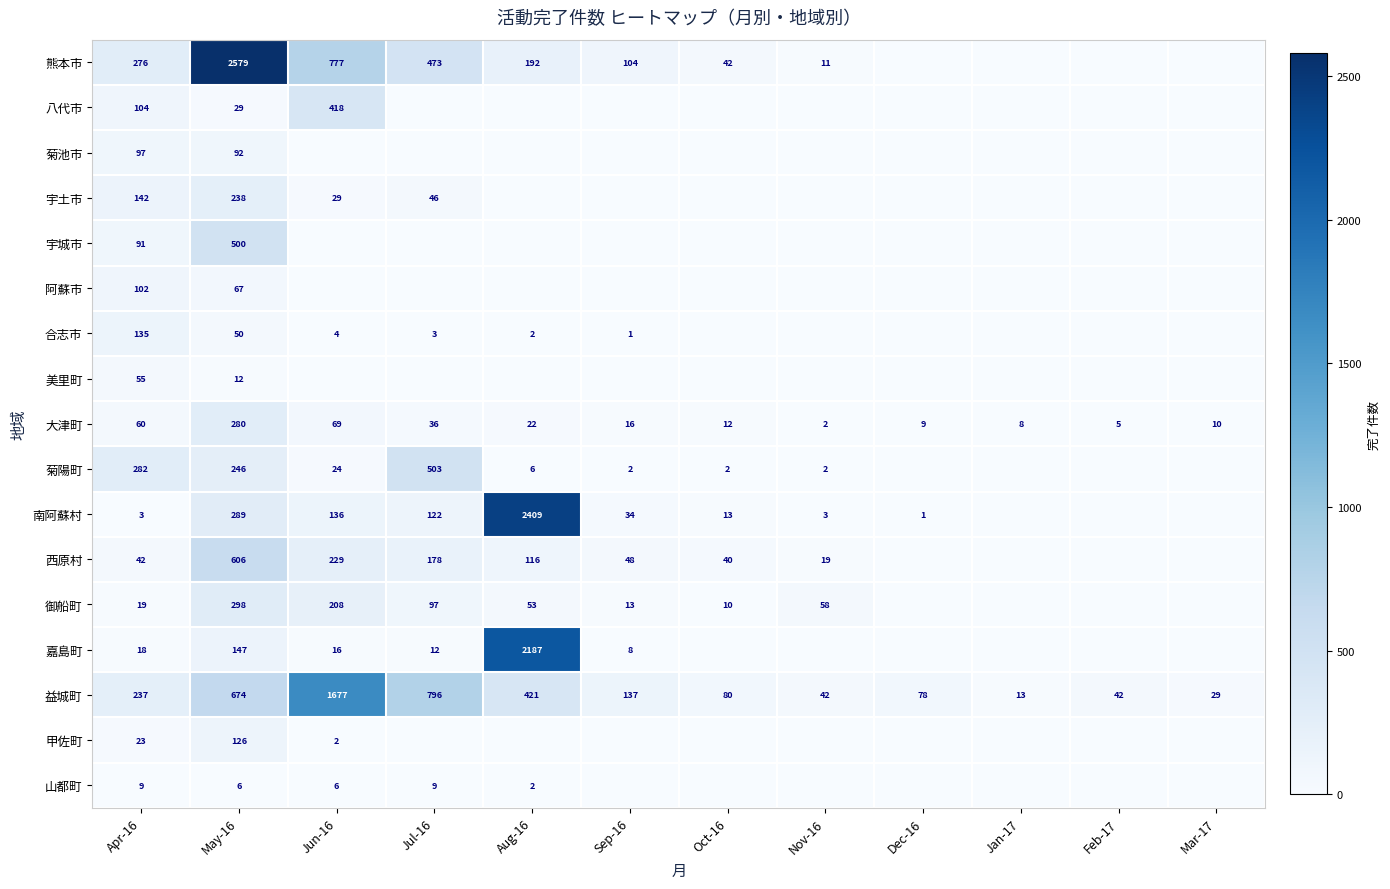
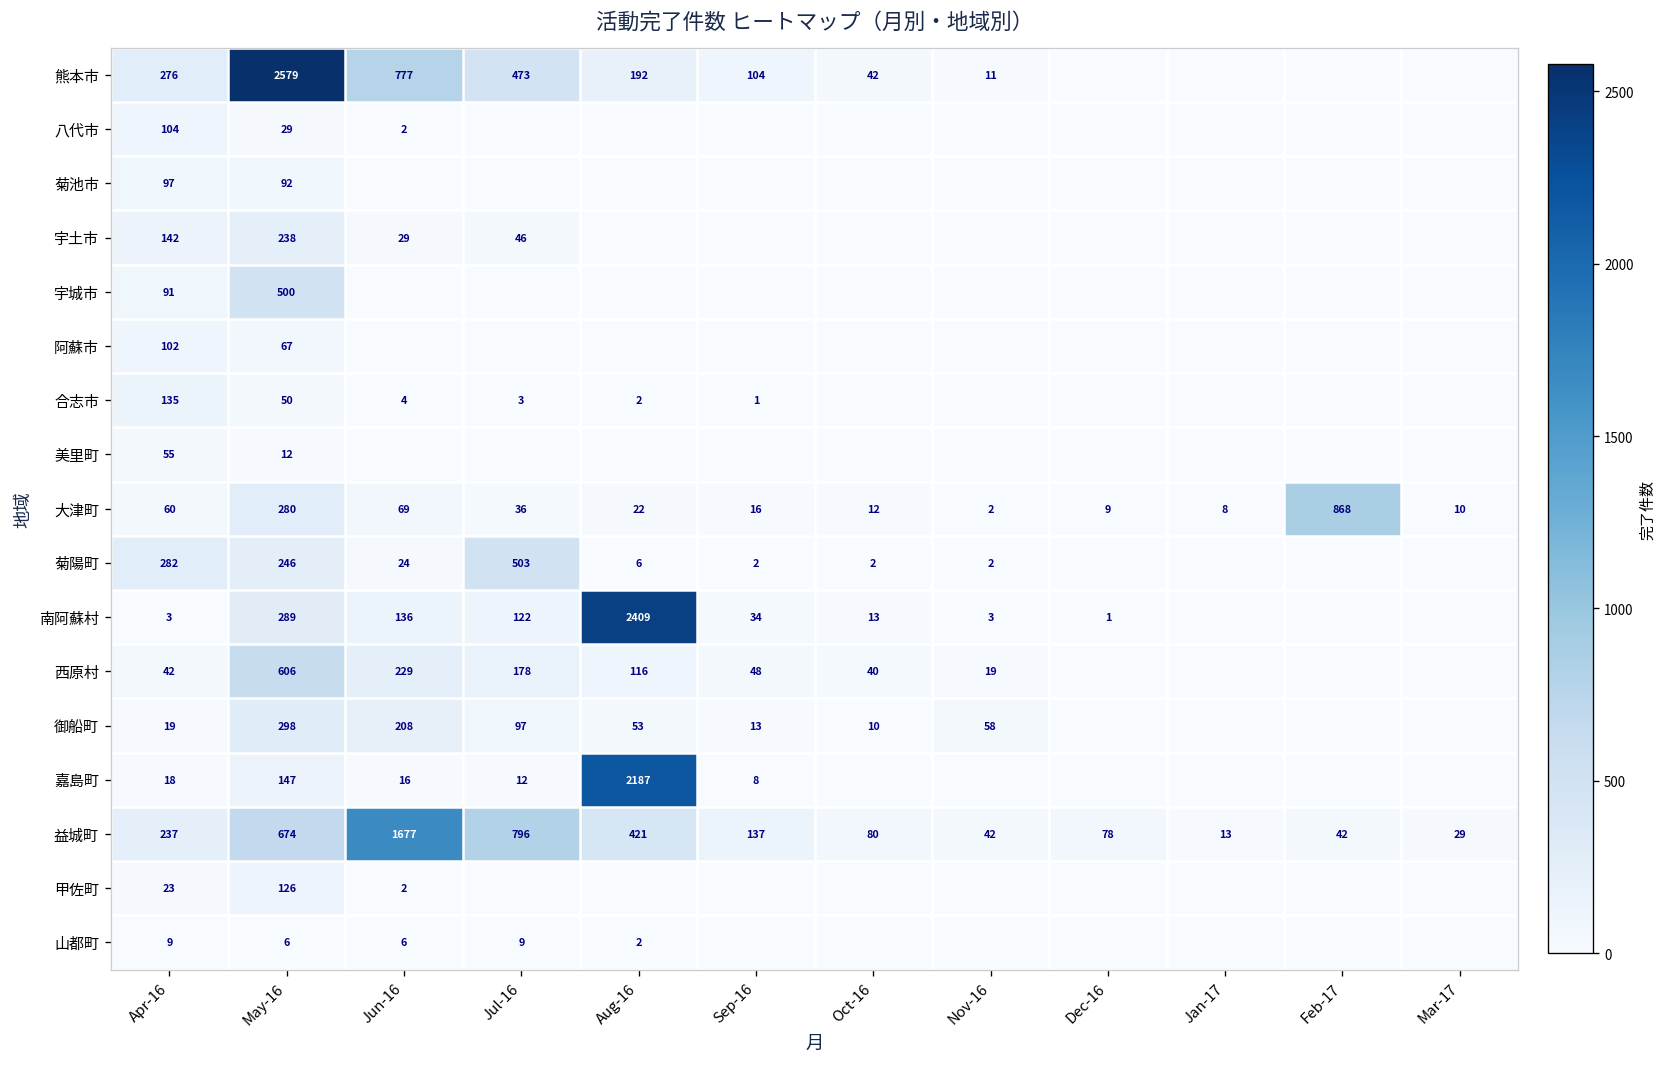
  {
    "熊本市": {
      "Apr-16": 276,
      "May-16": 2579,
      "Jun-16": 777,
      "Jul-16": 473,
      "Aug-16": 192,
      "Sep-16": 104,
      "Oct-16": 42,
      "Nov-16": 11
    },
    "八代市": {
      "Apr-16": 104,
      "May-16": 29,
-     "Jun-16": 418
+     "Jun-16": 2
    },
    "菊池市": {
      "Apr-16": 97,
      "May-16": 92
    },
    "宇土市": {
      "Apr-16": 142,
      "May-16": 238,
      "Jun-16": 29,
      "Jul-16": 46
    },
    "宇城市": {
      "Apr-16": 91,
      "May-16": 500
    },
    "阿蘇市": {
      "Apr-16": 102,
      "May-16": 67
    },
    "合志市": {
      "Apr-16": 135,
      "May-16": 50,
      "Jun-16": 4,
      "Jul-16": 3,
      "Aug-16": 2,
      "Sep-16": 1
    },
    "美里町": {
      "Apr-16": 55,
      "May-16": 12
    },
    "大津町": {
      "Apr-16": 60,
      "May-16": 280,
      "Jun-16": 69,
      "Jul-16": 36,
      "Aug-16": 22,
      "Sep-16": 16,
      "Oct-16": 12,
      "Nov-16": 2,
      "Dec-16": 9,
      "Jan-17": 8,
-     "Feb-17": 5,
+     "Feb-17": 868,
      "Mar-17": 10
    },
    "菊陽町": {
      "Apr-16": 282,
      "May-16": 246,
      "Jun-16": 24,
      "Jul-16": 503,
      "Aug-16": 6,
      "Sep-16": 2,
      "Oct-16": 2,
      "Nov-16": 2
    },
    "南阿蘇村": {
      "Apr-16": 3,
      "May-16": 289,
      "Jun-16": 136,
      "Jul-16": 122,
      "Aug-16": 2409,
      "Sep-16": 34,
      "Oct-16": 13,
      "Nov-16": 3,
      "Dec-16": 1
    },
    "西原村": {
      "Apr-16": 42,
      "May-16": 606,
      "Jun-16": 229,
      "Jul-16": 178,
      "Aug-16": 116,
      "Sep-16": 48,
      "Oct-16": 40,
      "Nov-16": 19
    },
    "御船町": {
      "Apr-16": 19,
      "May-16": 298,
      "Jun-16": 208,
      "Jul-16": 97,
      "Aug-16": 53,
      "Sep-16": 13,
      "Oct-16": 10,
      "Nov-16": 58
    },
    "嘉島町": {
      "Apr-16": 18,
      "May-16": 147,
      "Jun-16": 16,
      "Jul-16": 12,
      "Aug-16": 2187,
      "Sep-16": 8
    },
    "益城町": {
      "Apr-16": 237,
      "May-16": 674,
      "Jun-16": 1677,
      "Jul-16": 796,
      "Aug-16": 421,
      "Sep-16": 137,
      "Oct-16": 80,
      "Nov-16": 42,
      "Dec-16": 78,
      "Jan-17": 13,
      "Feb-17": 42,
      "Mar-17": 29
    },
    "甲佐町": {
      "Apr-16": 23,
      "May-16": 126,
      "Jun-16": 2
    },
    "山都町": {
      "Apr-16": 9,
      "May-16": 6,
      "Jun-16": 6,
      "Jul-16": 9,
      "Aug-16": 2
    }
  }
